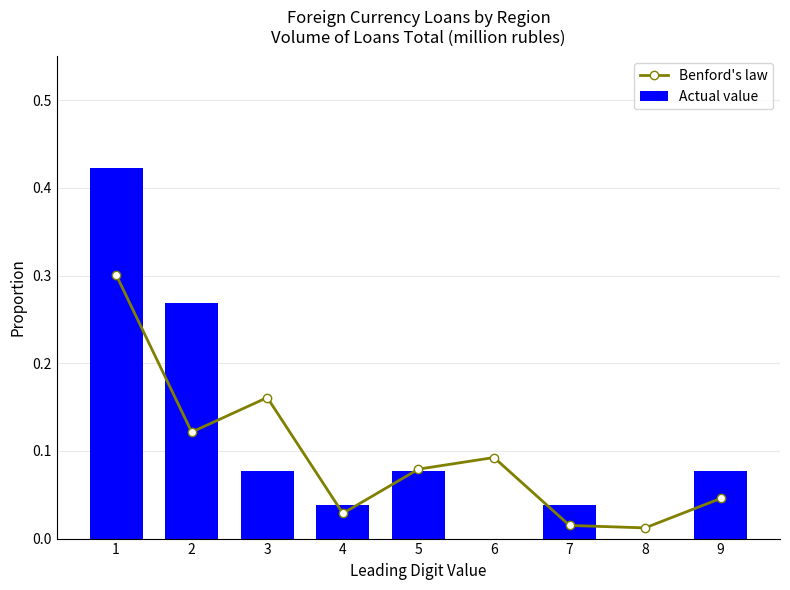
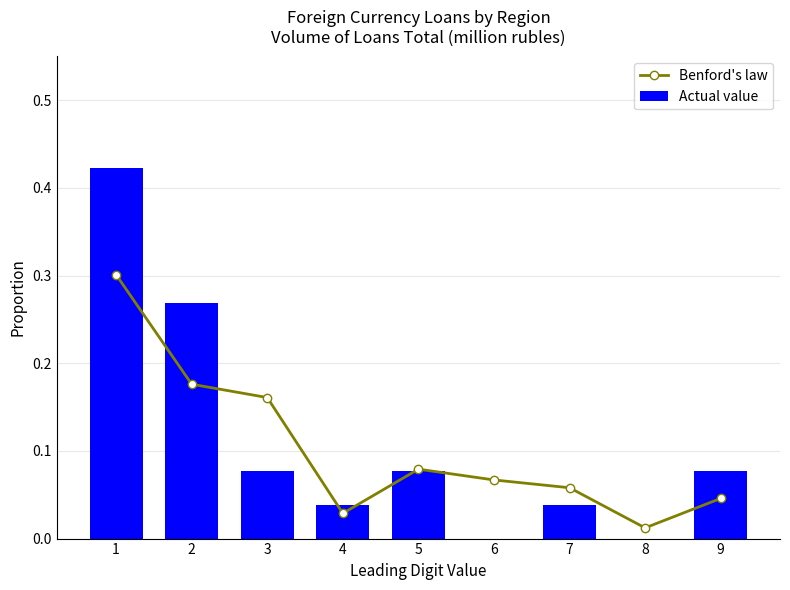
  {
    "Benford's law": {
      "1": 0.30,
-     "2": 0.12,
+     "2": 0.18,
      "3": 0.16,
      "4": 0.03,
      "5": 0.08,
-     "6": 0.09,
-     "7": 0.02,
+     "6": 0.07,
+     "7": 0.06,
      "8": 0.01,
      "9": 0.05
    },
    "Actual value": {
      "1": 0.42,
      "2": 0.27,
      "3": 0.08,
      "4": 0.04,
      "5": 0.08,
      "6": 0.00,
      "7": 0.04,
      "8": 0.00,
      "9": 0.08
    }
  }
